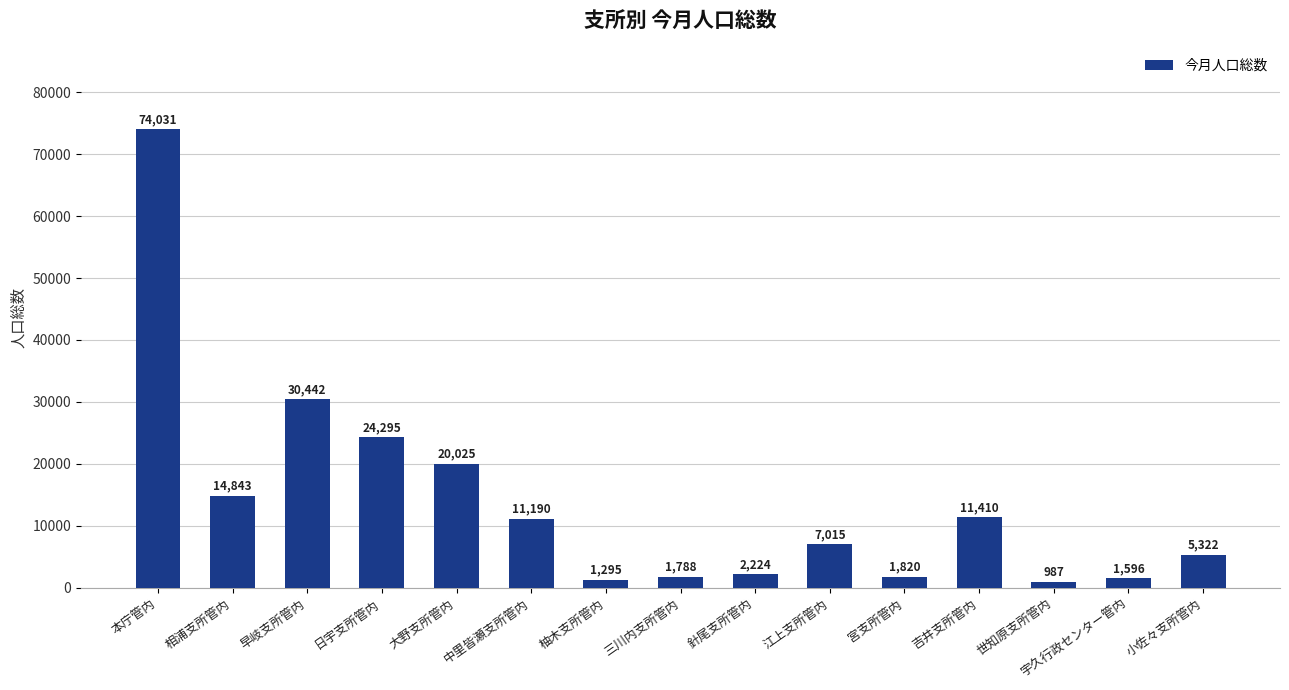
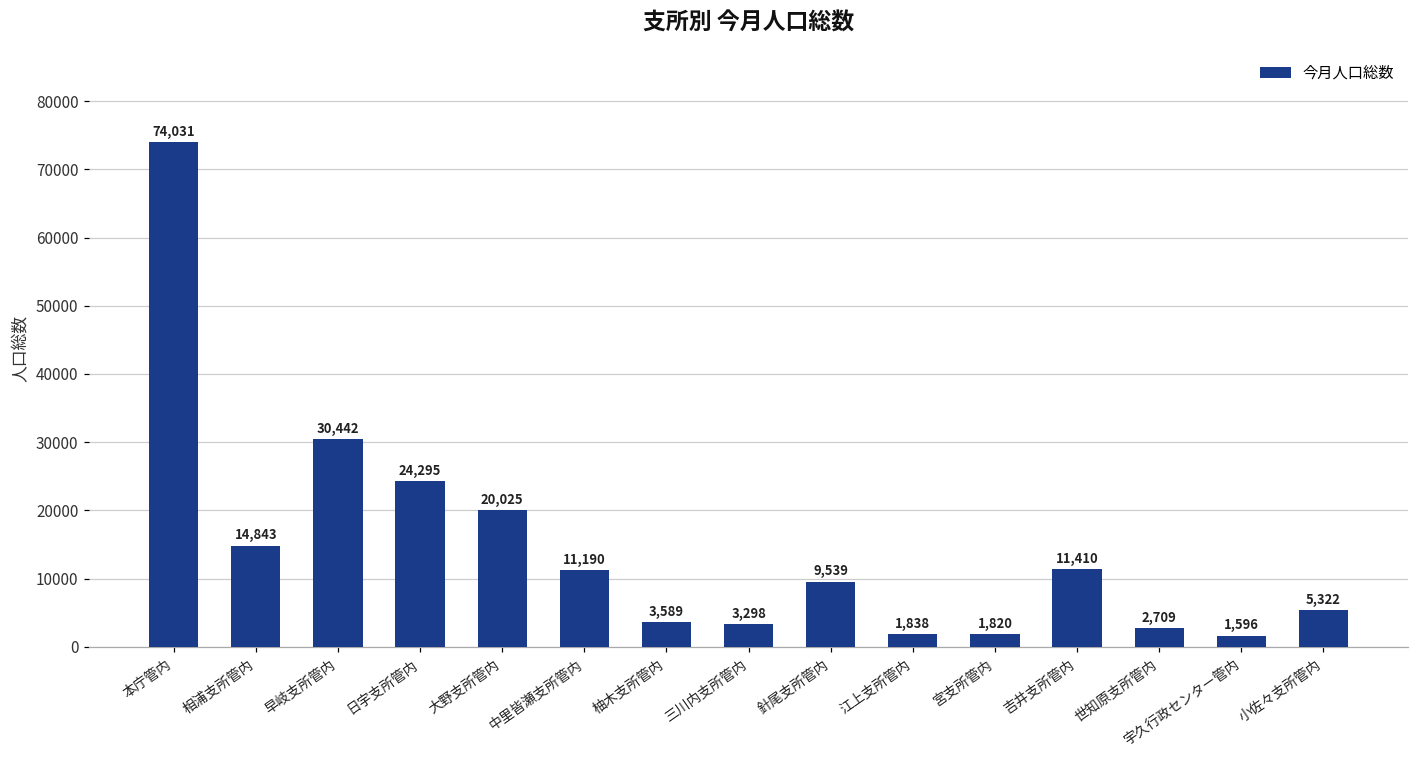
  {
    "本庁管内": "74,031",
    "相浦支所管内": "14,843",
    "早岐支所管内": "30,442",
    "日宇支所管内": "24,295",
    "大野支所管内": "20,025",
    "中里皆瀬支所管内": "11,190",
-   "柚木支所管内": "1,295",
-   "三川内支所管内": "1,788",
-   "針尾支所管内": "2,224",
-   "江上支所管内": "7,015",
+   "柚木支所管内": "3,589",
+   "三川内支所管内": "3,298",
+   "針尾支所管内": "9,539",
+   "江上支所管内": "1,838",
    "宮支所管内": "1,820",
    "吉井支所管内": "11,410",
-   "世知原支所管内": "987",
+   "世知原支所管内": "2,709",
    "宇久行政センター管内": "1,596",
    "小佐々支所管内": "5,322"
  }
